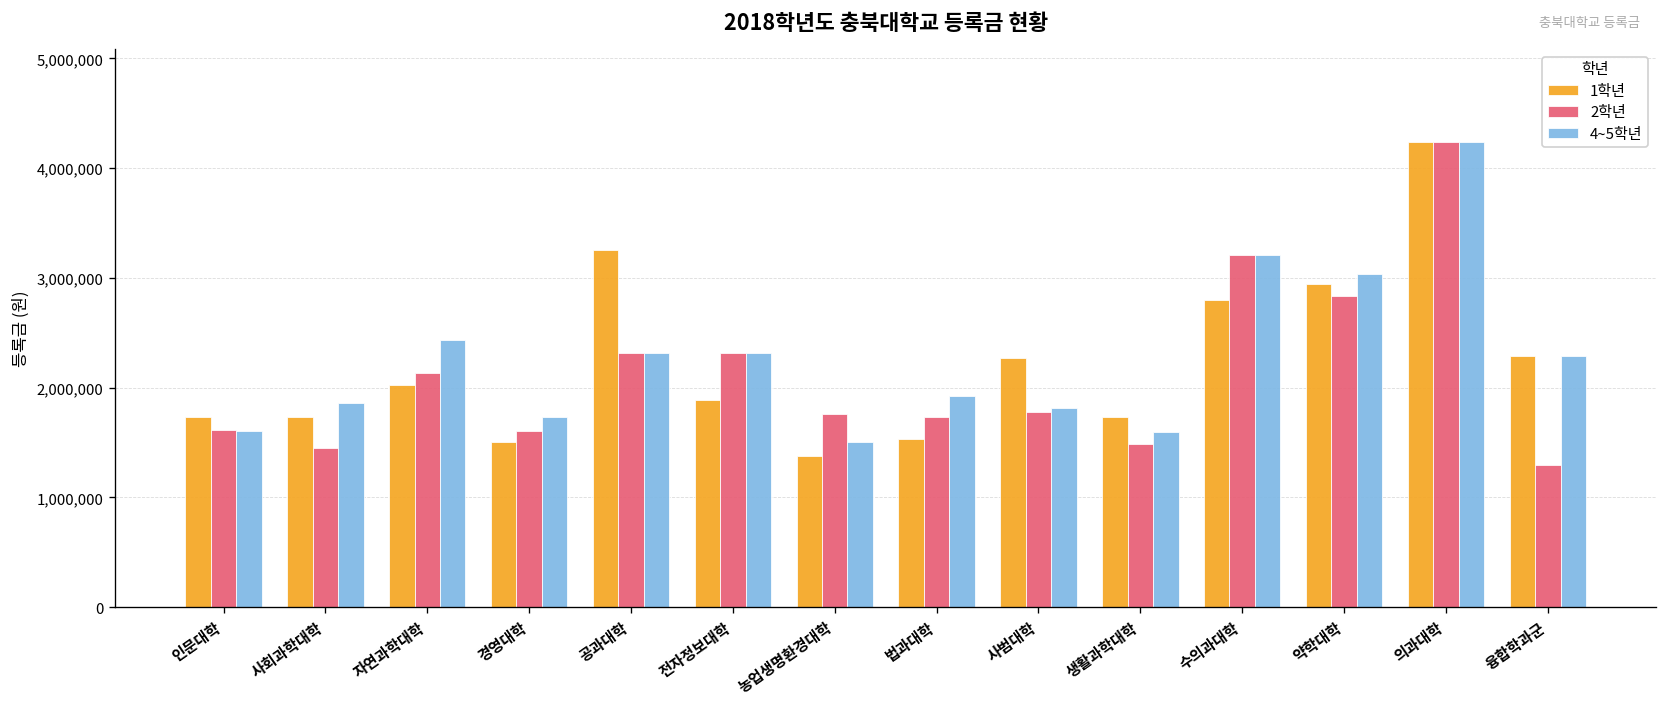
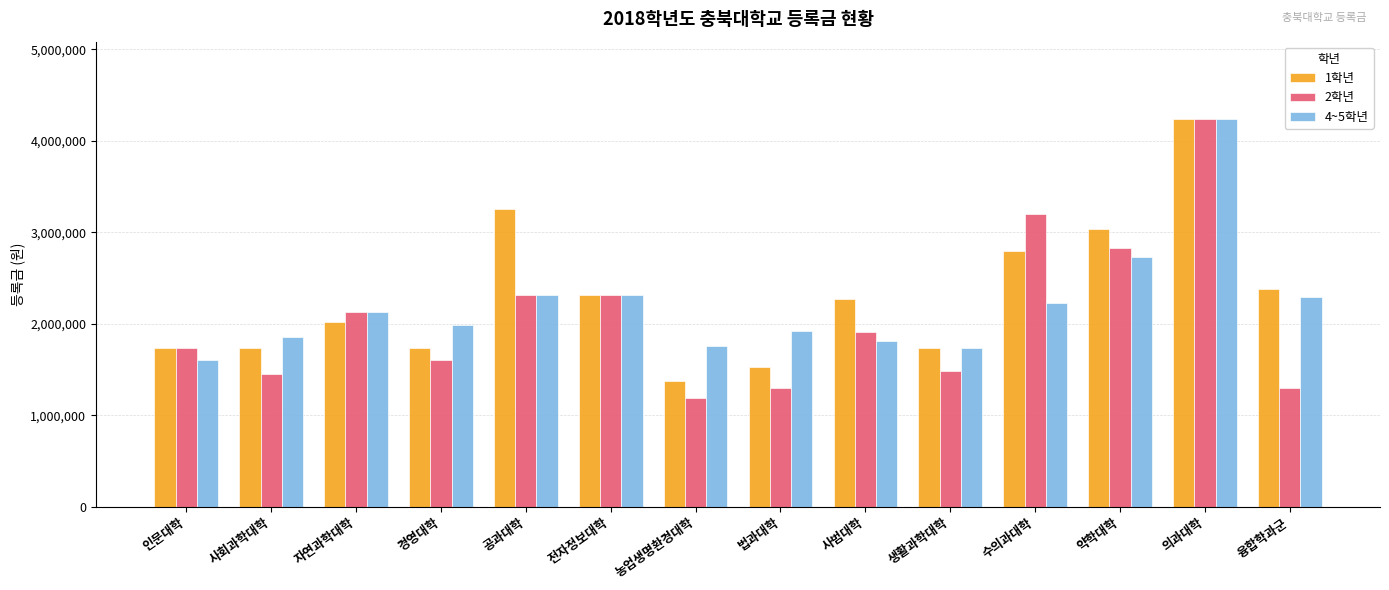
  {
    "1학년": {
      "인문대학": "1,700,000",
      "사회과학대학": "1,700,000",
      "자연과학대학": "2,000,000",
-     "경영대학": "1,500,000",
+     "경영대학": "1,700,000",
      "공과대학": "3,300,000",
-     "전자정보대학": "1,900,000",
+     "전자정보대학": "2,300,000",
      "농업생명환경대학": "1,400,000",
      "법과대학": "1,500,000",
      "사범대학": "2,300,000",
      "생활과학대학": "1,700,000",
      "수의과대학": "2,800,000",
-     "약학대학": "2,900,000",
+     "약학대학": "3,000,000",
      "의과대학": "4,200,000",
-     "융합학과군": "2,300,000"
+     "융합학과군": "2,400,000"
    },
    "2학년": {
-     "인문대학": "1,600,000",
+     "인문대학": "1,700,000",
      "사회과학대학": "1,500,000",
      "자연과학대학": "2,100,000",
      "경영대학": "1,600,000",
      "공과대학": "2,300,000",
      "전자정보대학": "2,300,000",
-     "농업생명환경대학": "1,800,000",
-     "법과대학": "1,700,000",
-     "사범대학": "1,800,000",
+     "농업생명환경대학": "1,200,000",
+     "법과대학": "1,300,000",
+     "사범대학": "1,900,000",
      "생활과학대학": "1,500,000",
      "수의과대학": "3,200,000",
      "약학대학": "2,800,000",
      "의과대학": "4,200,000",
      "융합학과군": "1,300,000"
    },
    "4~5학년": {
      "인문대학": "1,600,000",
      "사회과학대학": "1,900,000",
-     "자연과학대학": "2,400,000",
-     "경영대학": "1,700,000",
+     "자연과학대학": "2,100,000",
+     "경영대학": "2,000,000",
      "공과대학": "2,300,000",
      "전자정보대학": "2,300,000",
-     "농업생명환경대학": "1,500,000",
+     "농업생명환경대학": "1,800,000",
      "법과대학": "1,900,000",
      "사범대학": "1,800,000",
-     "생활과학대학": "1,600,000",
-     "수의과대학": "3,200,000",
-     "약학대학": "3,000,000",
+     "생활과학대학": "1,700,000",
+     "수의과대학": "2,200,000",
+     "약학대학": "2,700,000",
      "의과대학": "4,200,000",
      "융합학과군": "2,300,000"
    }
  }
